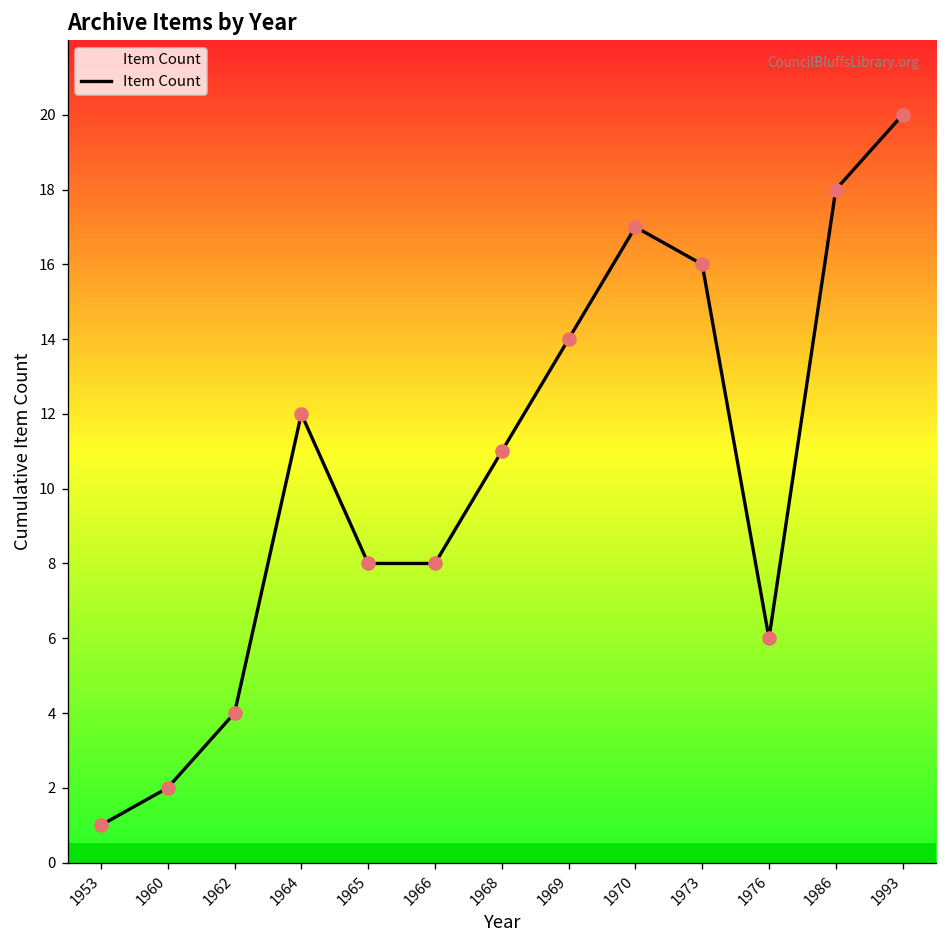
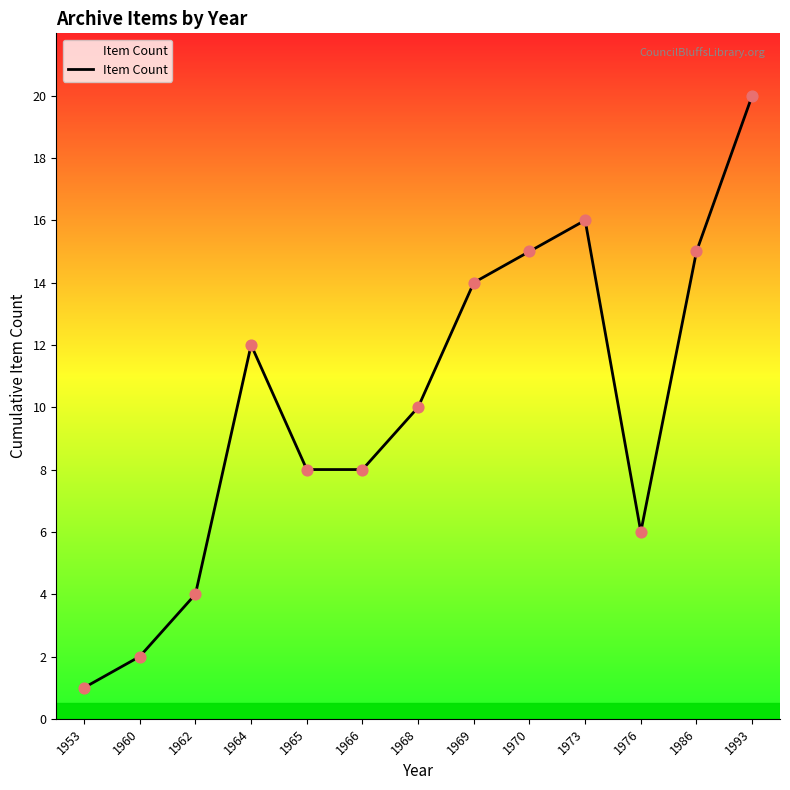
  {
    "1953": 1,
    "1960": 2,
    "1962": 4,
    "1964": 12,
    "1965": 8,
    "1966": 8,
-   "1968": 11,
+   "1968": 10,
    "1969": 14,
-   "1970": 17,
+   "1970": 15,
    "1973": 16,
    "1976": 6,
-   "1986": 18,
+   "1986": 15,
    "1993": 20
  }
